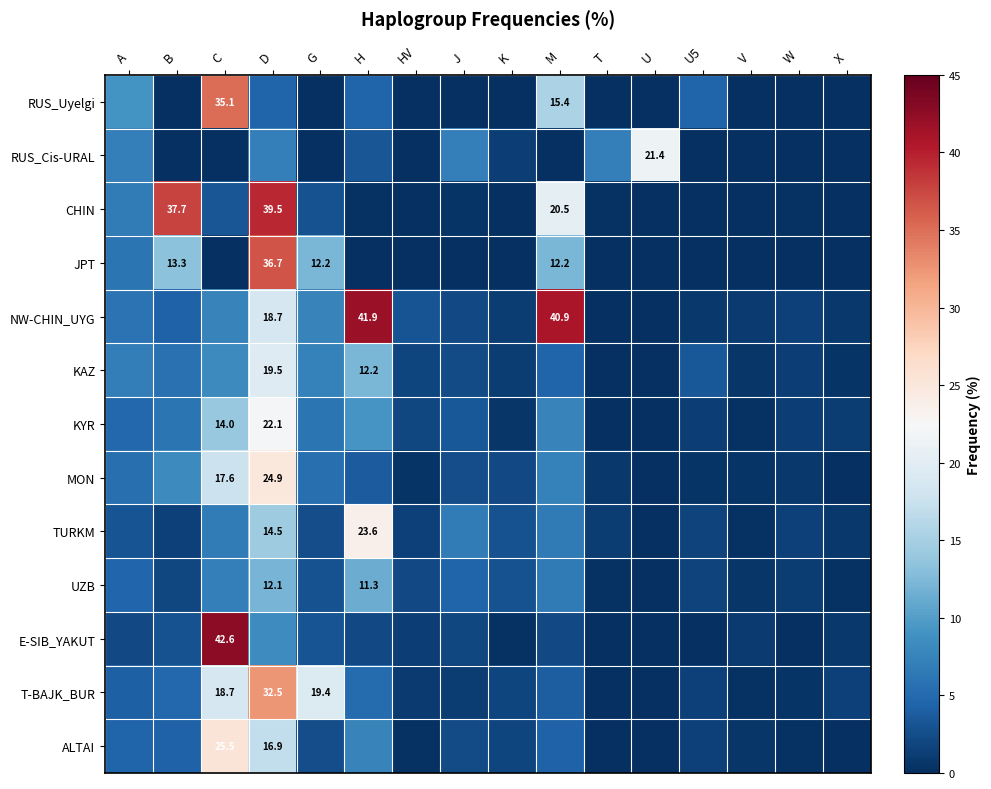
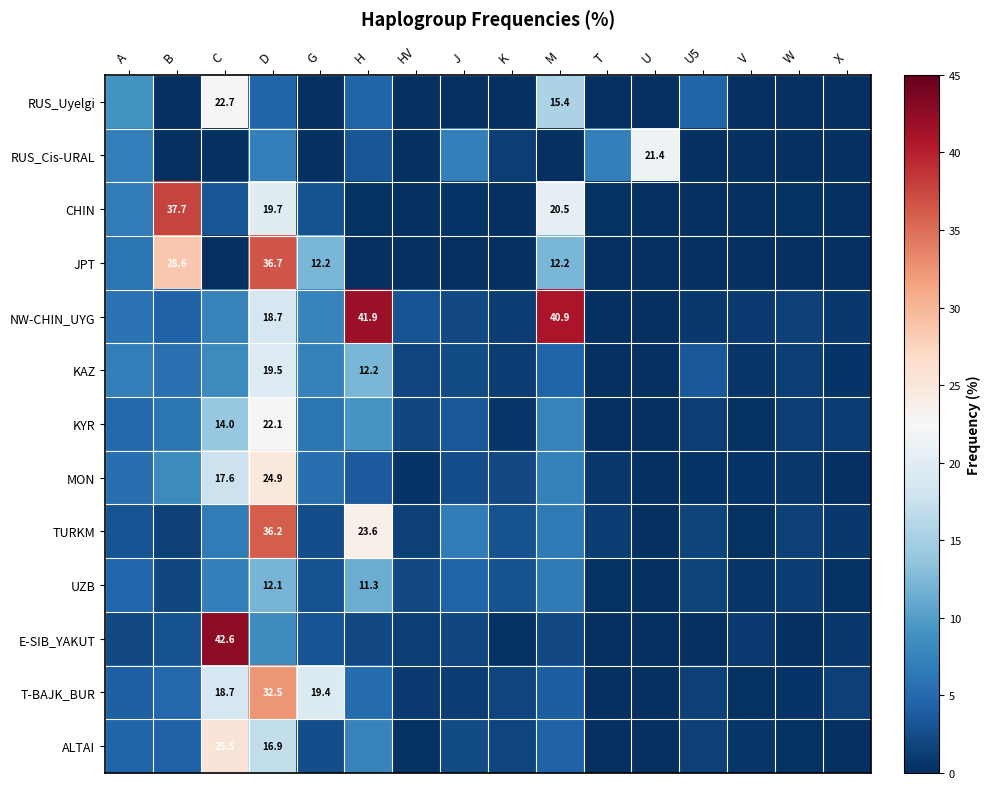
  {
    "RUS_Uyelgi": {
-     "C": 35.1,
+     "C": 22.7,
      "M": 15.4
    },
    "RUS_Cis-URAL": {
      "U": 21.4
    },
    "CHIN": {
      "B": 37.7,
-     "D": 39.5,
+     "D": 19.7,
      "M": 20.5
    },
    "JPT": {
-     "B": 13.3,
+     "B": 28.6,
      "D": 36.7,
      "G": 12.2,
      "M": 12.2
    },
    "NW-CHIN_UYG": {
      "D": 18.7,
      "H": 41.9,
      "M": 40.9
    },
    "KAZ": {
      "D": 19.5,
      "H": 12.2
    },
    "KYR": {
      "C": 14.0,
      "D": 22.1
    },
    "MON": {
      "C": 17.6,
      "D": 24.9
    },
    "TURKM": {
-     "D": 14.5,
+     "D": 36.2,
      "H": 23.6
    },
    "UZB": {
      "D": 12.1,
      "H": 11.3
    },
    "E-SIB_YAKUT": {
      "C": 42.6
    },
    "T-BAJK_BUR": {
      "C": 18.7,
      "D": 32.5,
      "G": 19.4
    },
    "ALTAI": {
      "D": 16.9
    }
  }
